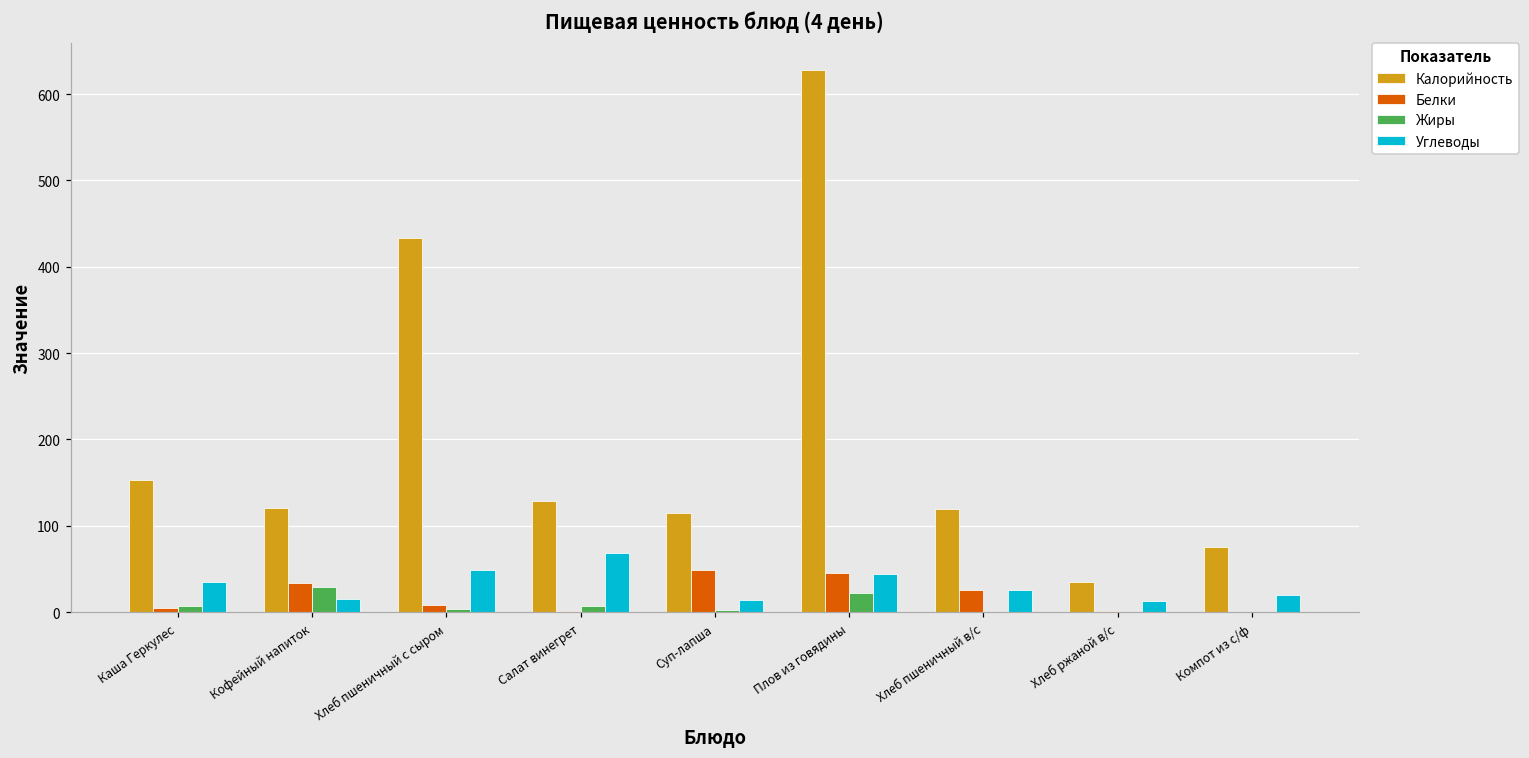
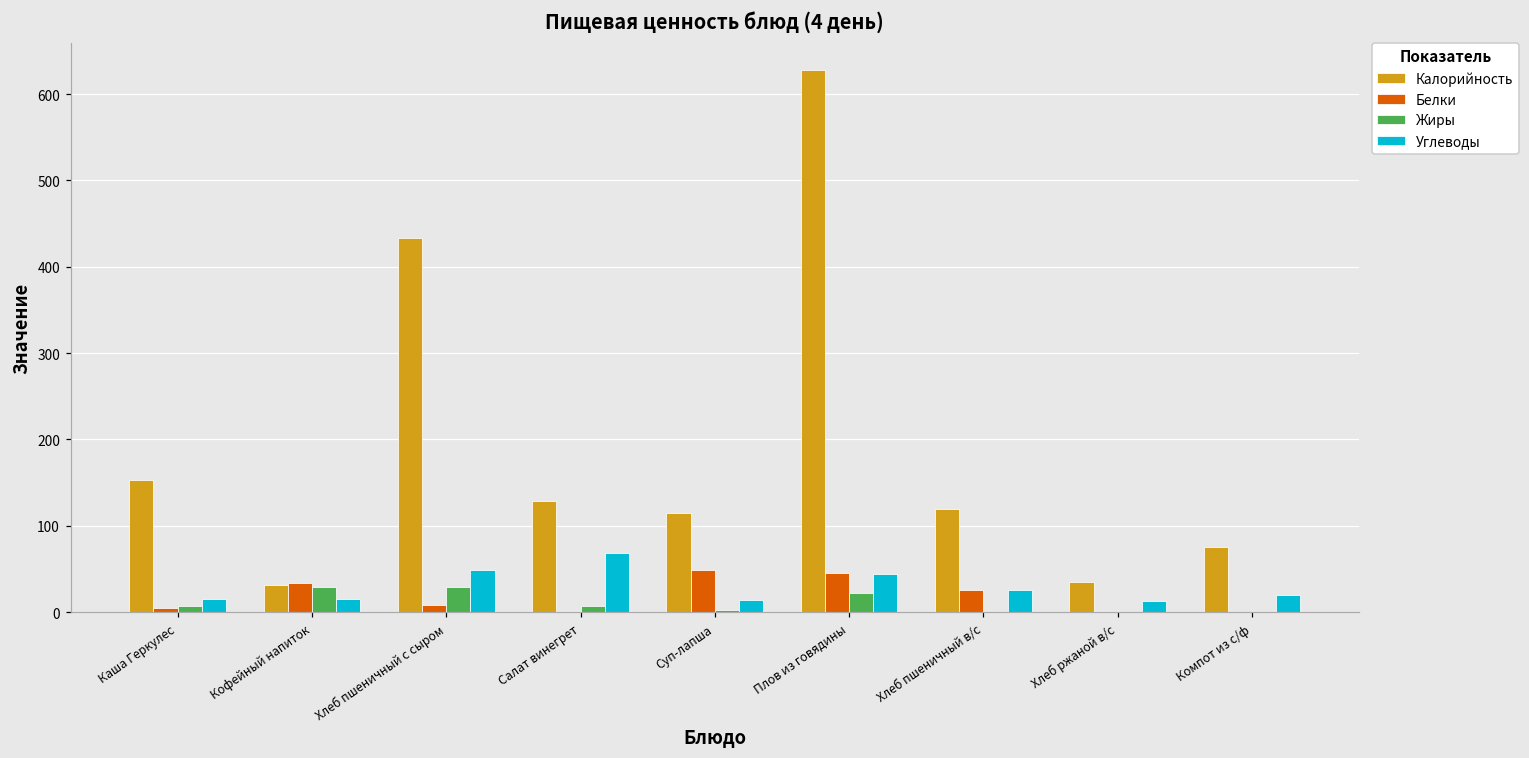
  {
    "Калорийность": {
      "Каша Геркулес": 150,
-     "Кофейный напиток": 120,
+     "Кофейный напиток": 30,
      "Хлеб пшеничный с сыром": 430,
      "Салат винегрет": 130,
      "Суп-лапша": 120,
      "Плов из говядины": 630,
      "Хлеб пшеничный в/с": 120,
      "Хлеб ржаной в/с": 40,
      "Компот из с/ф": 80
    },
    "Белки": {
      "Каша Геркулес": 10,
      "Кофейный напиток": 30,
      "Хлеб пшеничный с сыром": 10,
      "Суп-лапша": 50,
      "Плов из говядины": 50,
      "Хлеб пшеничный в/с": 30,
      "Компот из с/ф": 0
    },
    "Жиры": {
      "Каша Геркулес": 10,
      "Кофейный напиток": 30,
-     "Хлеб пшеничный с сыром": 0,
+     "Хлеб пшеничный с сыром": 30,
      "Салат винегрет": 10,
      "Плов из говядины": 20,
      "Компот из с/ф": 0
    },
    "Углеводы": {
-     "Каша Геркулес": 40,
+     "Каша Геркулес": 20,
      "Кофейный напиток": 20,
      "Хлеб пшеничный с сыром": 50,
      "Салат винегрет": 70,
      "Суп-лапша": 10,
      "Плов из говядины": 40,
      "Хлеб пшеничный в/с": 30,
      "Хлеб ржаной в/с": 10,
      "Компот из с/ф": 20
    }
  }
